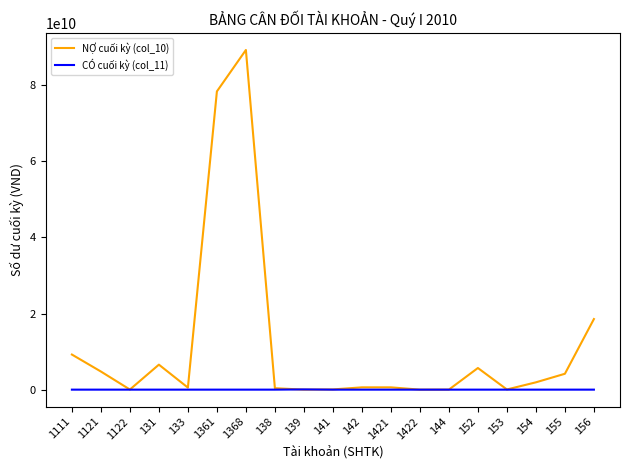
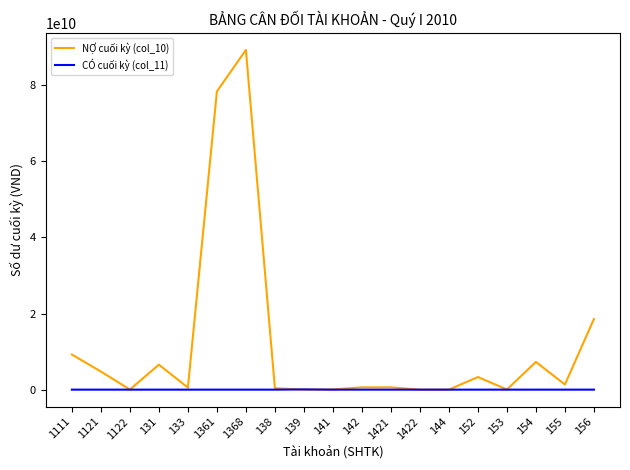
  {
    "NỢ cuối kỳ (col_10)": {
      "1111": 9000000000,
      "1121": 5000000000,
      "131": 7000000000,
      "1361": 78000000000,
      "1368": 89000000000,
-     "152": 6000000000,
-     "154": 2000000000,
-     "155": 4000000000,
+     "152": 3000000000,
+     "154": 7000000000,
+     "155": 1000000000,
      "156": 19000000000
    },
    "CÓ cuối kỳ (col_11)": {
      "1111": 0,
      "1121": 0,
      "131": 0,
      "1361": 0,
      "1368": 0,
      "152": 0,
      "154": 0,
      "155": 0,
      "156": 0
    }
  }
